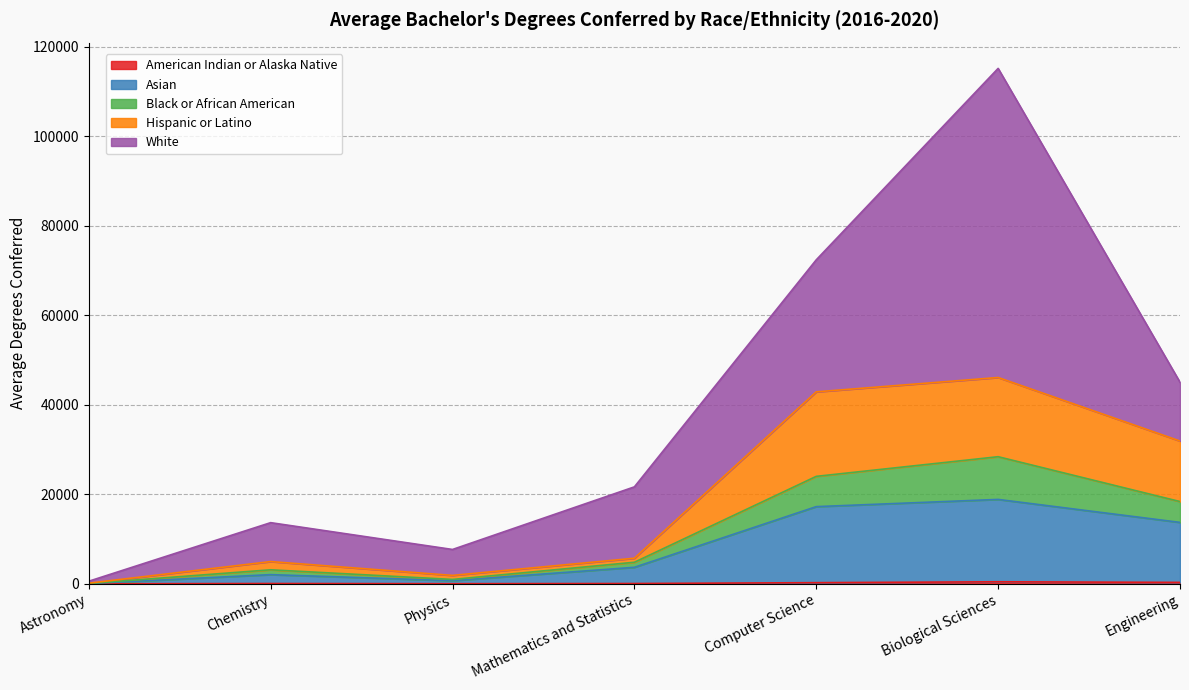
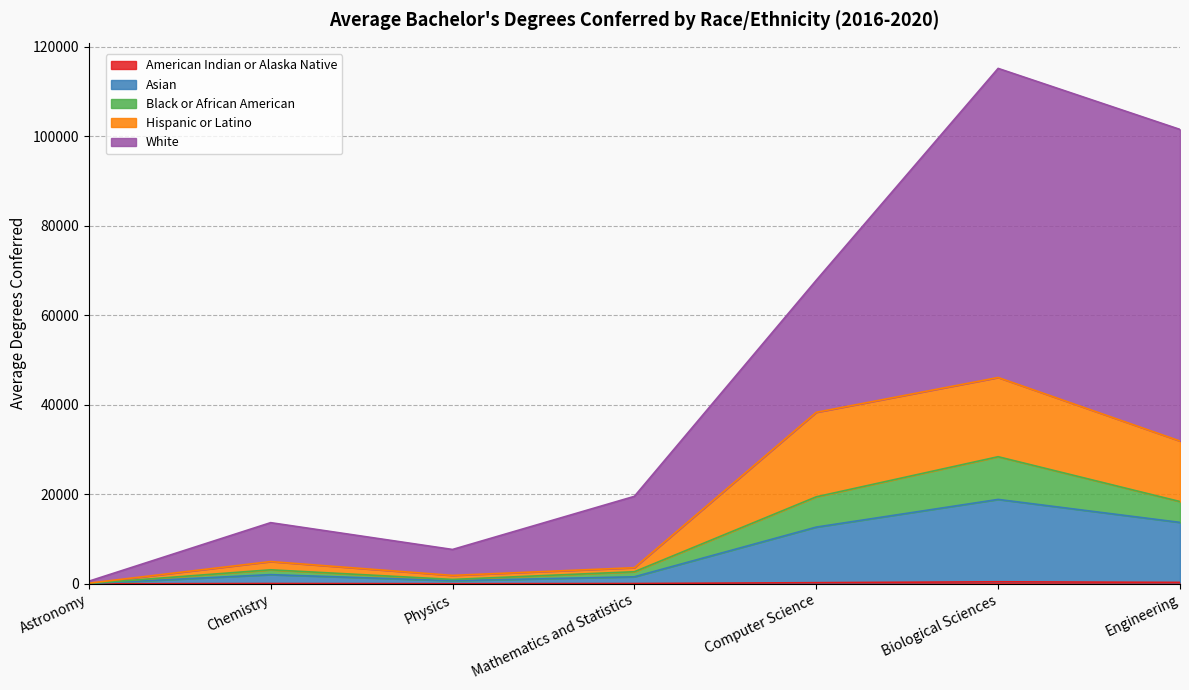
  {
    "American Indian or Alaska Native": {
      "Chemistry": 0,
      "Physics": 0,
      "Mathematics and Statistics": 0,
      "Computer Science": 0,
      "Biological Sciences": 0,
      "Engineering": 0
    },
    "Asian": {
      "Chemistry": 2000,
-     "Mathematics and Statistics": 4000,
-     "Computer Science": 17000,
+     "Mathematics and Statistics": 2000,
+     "Computer Science": 12000,
      "Biological Sciences": 18000,
      "Engineering": 13000
    },
    "Black or African American": {
      "Chemistry": 1000,
      "Mathematics and Statistics": 1000,
      "Computer Science": 7000,
      "Biological Sciences": 10000,
      "Engineering": 5000
    },
    "Hispanic or Latino": {
      "Chemistry": 2000,
      "Physics": 1000,
      "Mathematics and Statistics": 1000,
      "Computer Science": 19000,
      "Biological Sciences": 18000,
      "Engineering": 14000
    },
    "White": {
      "Chemistry": 9000,
      "Physics": 6000,
      "Mathematics and Statistics": 16000,
      "Computer Science": 30000,
      "Biological Sciences": 69000,
-     "Engineering": 13000
+     "Engineering": 70000
    }
  }
